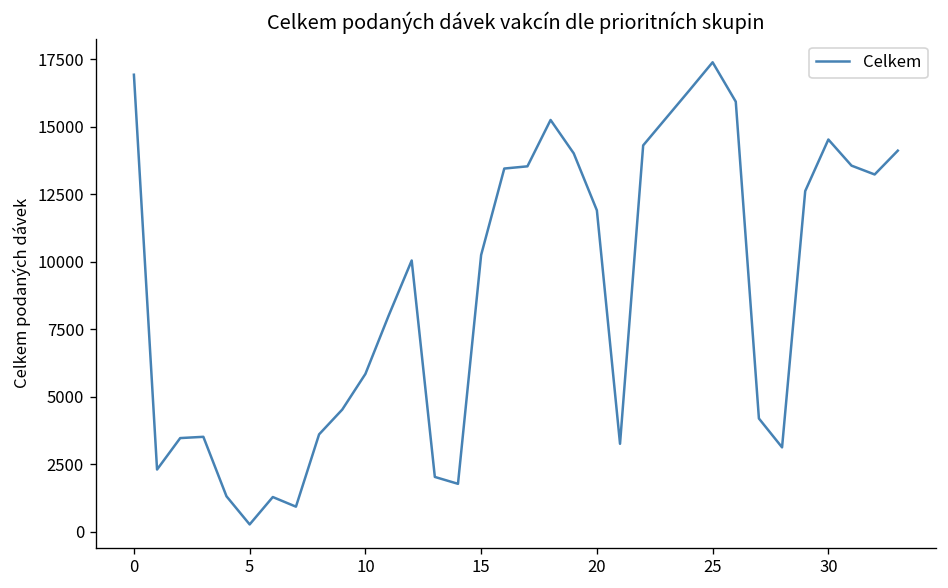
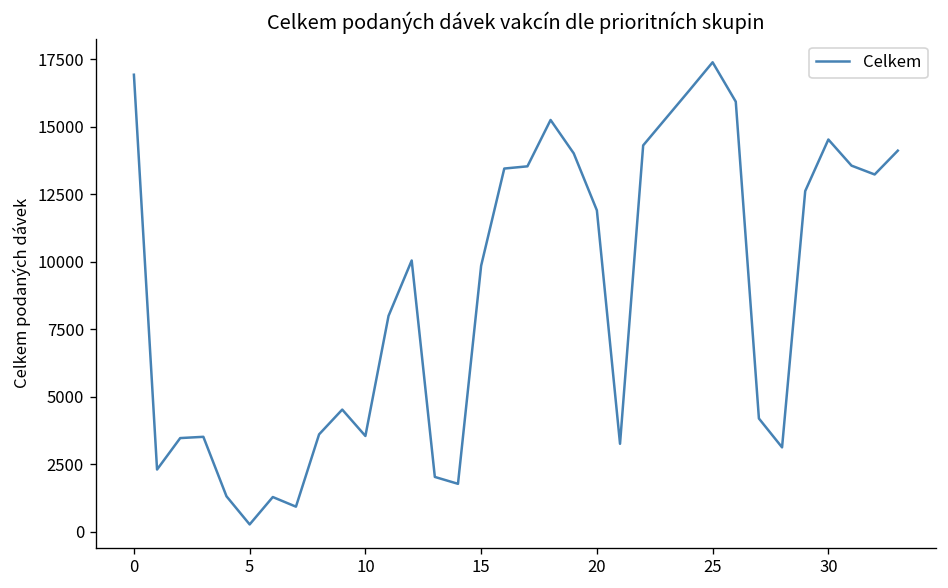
  {
    "0": 16900,
    "5": 300,
-   "10": 5800,
-   "15": 10300,
+   "10": 3500,
+   "15": 9900,
    "20": 11900,
    "25": 17400,
    "30": 14500
  }
